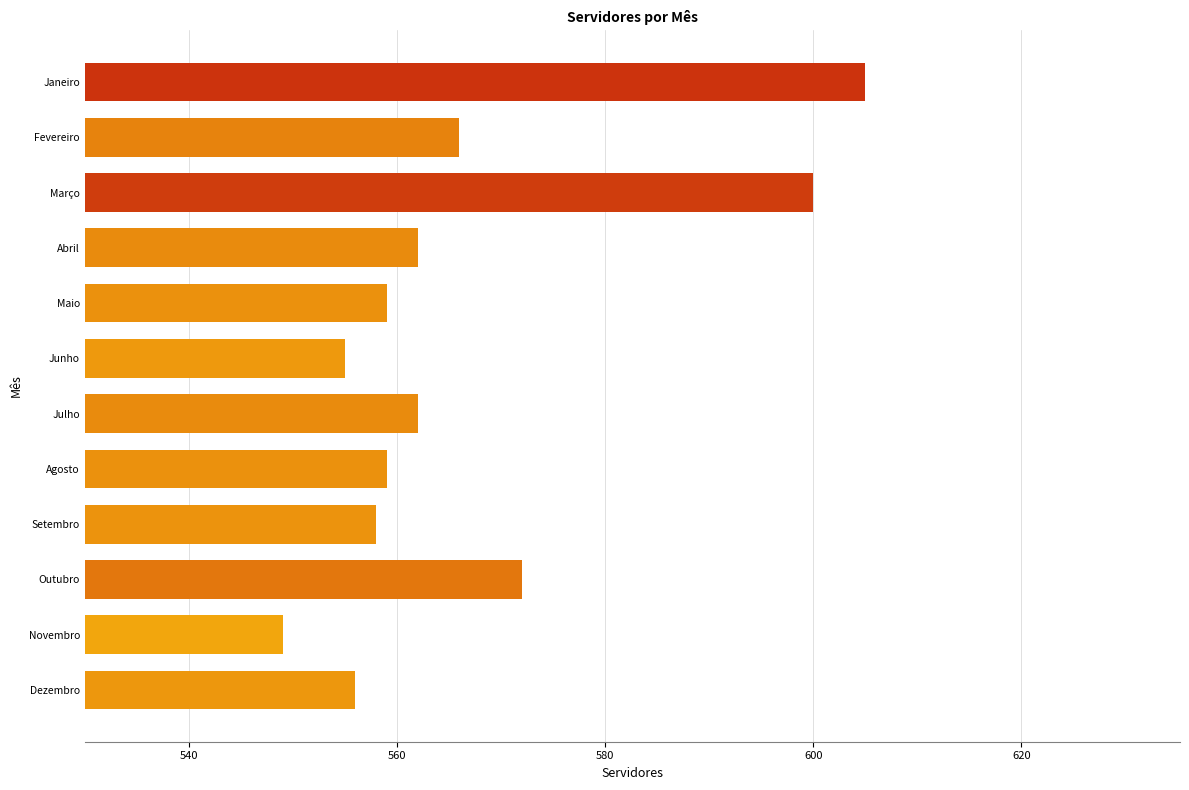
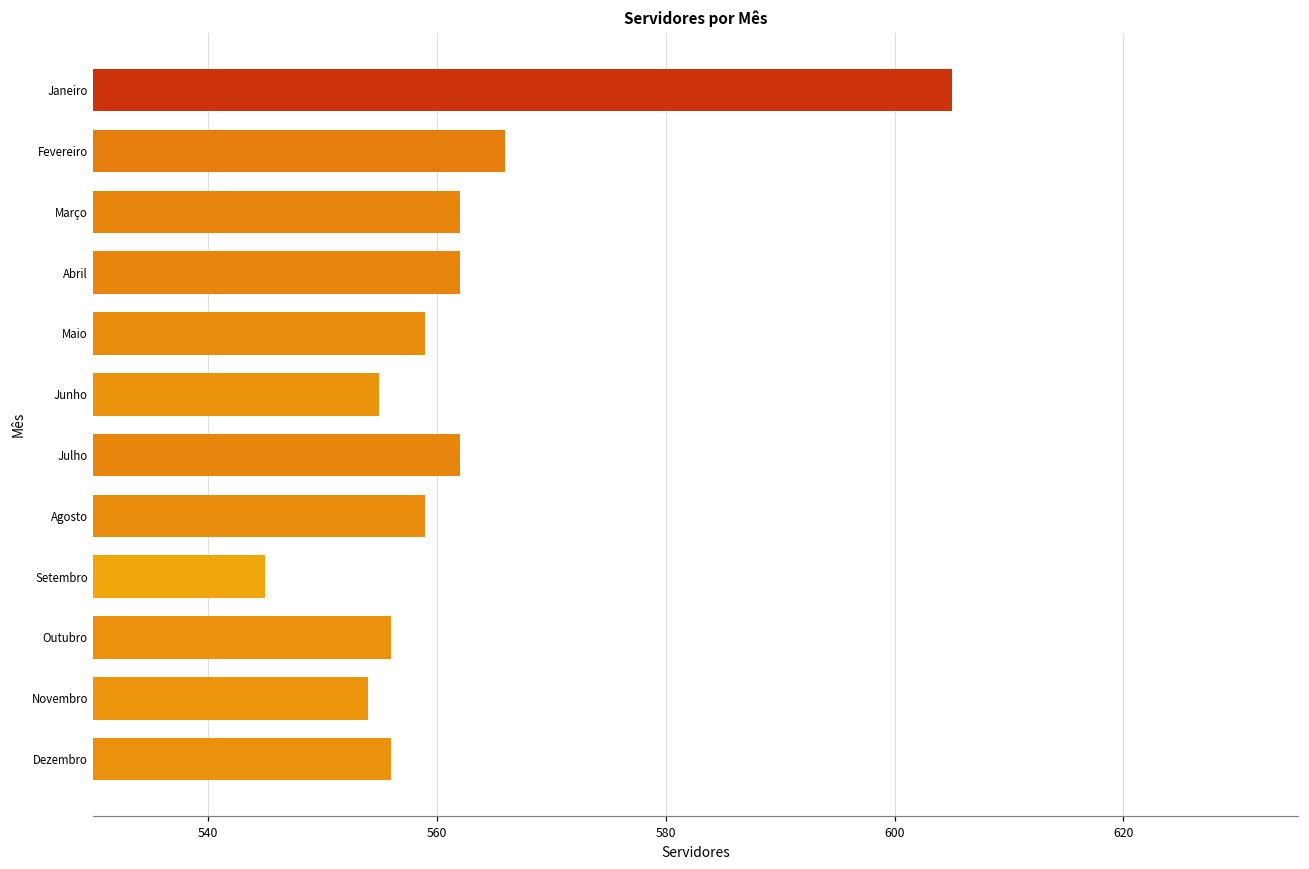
  {
    "Janeiro": 605,
    "Fevereiro": 566,
-   "Março": 600,
+   "Março": 562,
    "Abril": 562,
    "Maio": 559,
    "Junho": 555,
    "Julho": 562,
    "Agosto": 559,
-   "Setembro": 558,
-   "Outubro": 572,
-   "Novembro": 549,
+   "Setembro": 545,
+   "Outubro": 556,
+   "Novembro": 554,
    "Dezembro": 556
  }
